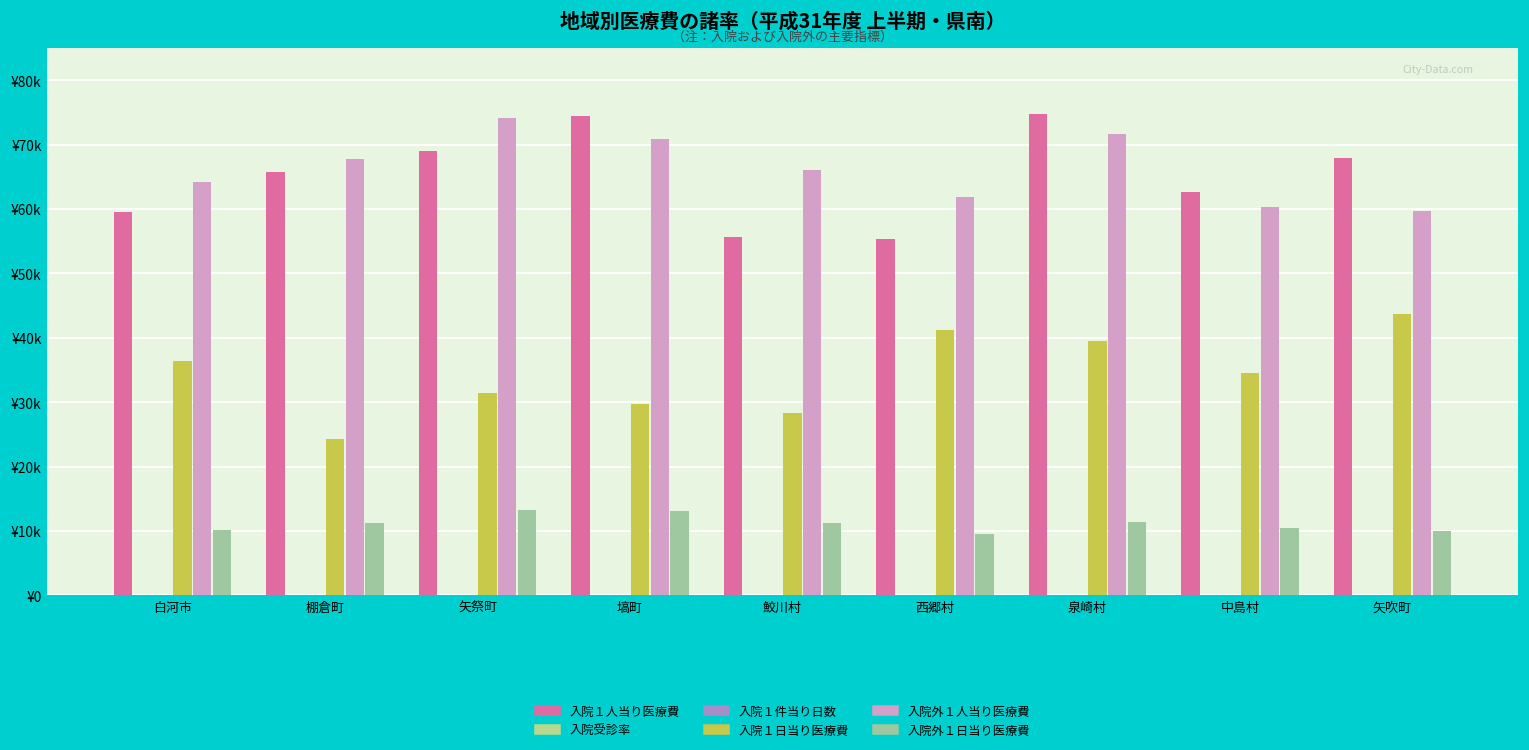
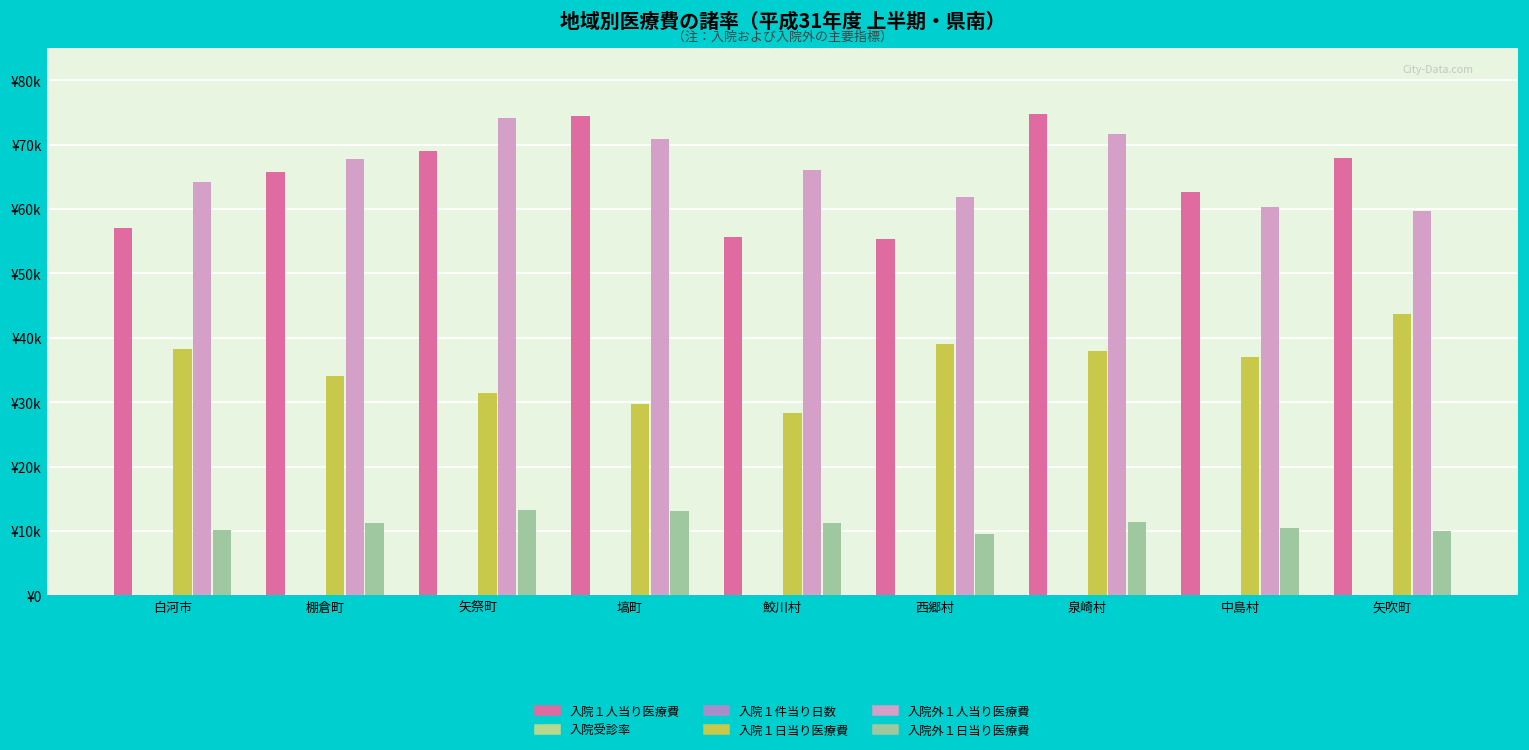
  {
    "入院１人当り医療費": {
-     "白河市": "¥60000",
+     "白河市": "¥57000",
      "棚倉町": "¥66000",
      "矢祭町": "¥69000",
      "塙町": "¥74000",
      "鮫川村": "¥56000",
      "西郷村": "¥55000",
      "泉崎村": "¥75000",
      "中島村": "¥63000",
      "矢吹町": "¥68000"
    },
    "入院１日当り医療費": {
-     "白河市": "¥36000",
-     "棚倉町": "¥24000",
+     "白河市": "¥38000",
+     "棚倉町": "¥34000",
      "矢祭町": "¥31000",
      "塙町": "¥30000",
      "鮫川村": "¥28000",
-     "西郷村": "¥41000",
-     "泉崎村": "¥40000",
-     "中島村": "¥34000",
+     "西郷村": "¥39000",
+     "泉崎村": "¥38000",
+     "中島村": "¥37000",
      "矢吹町": "¥44000"
    }
  }
